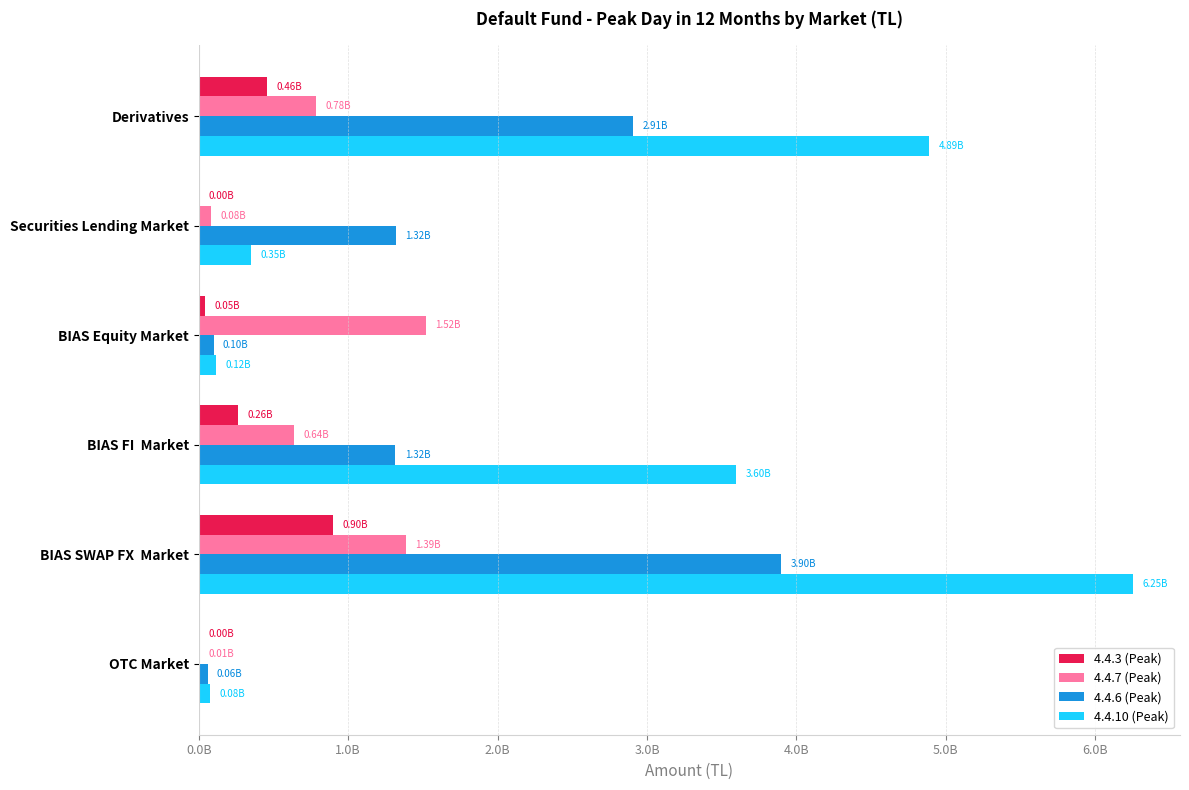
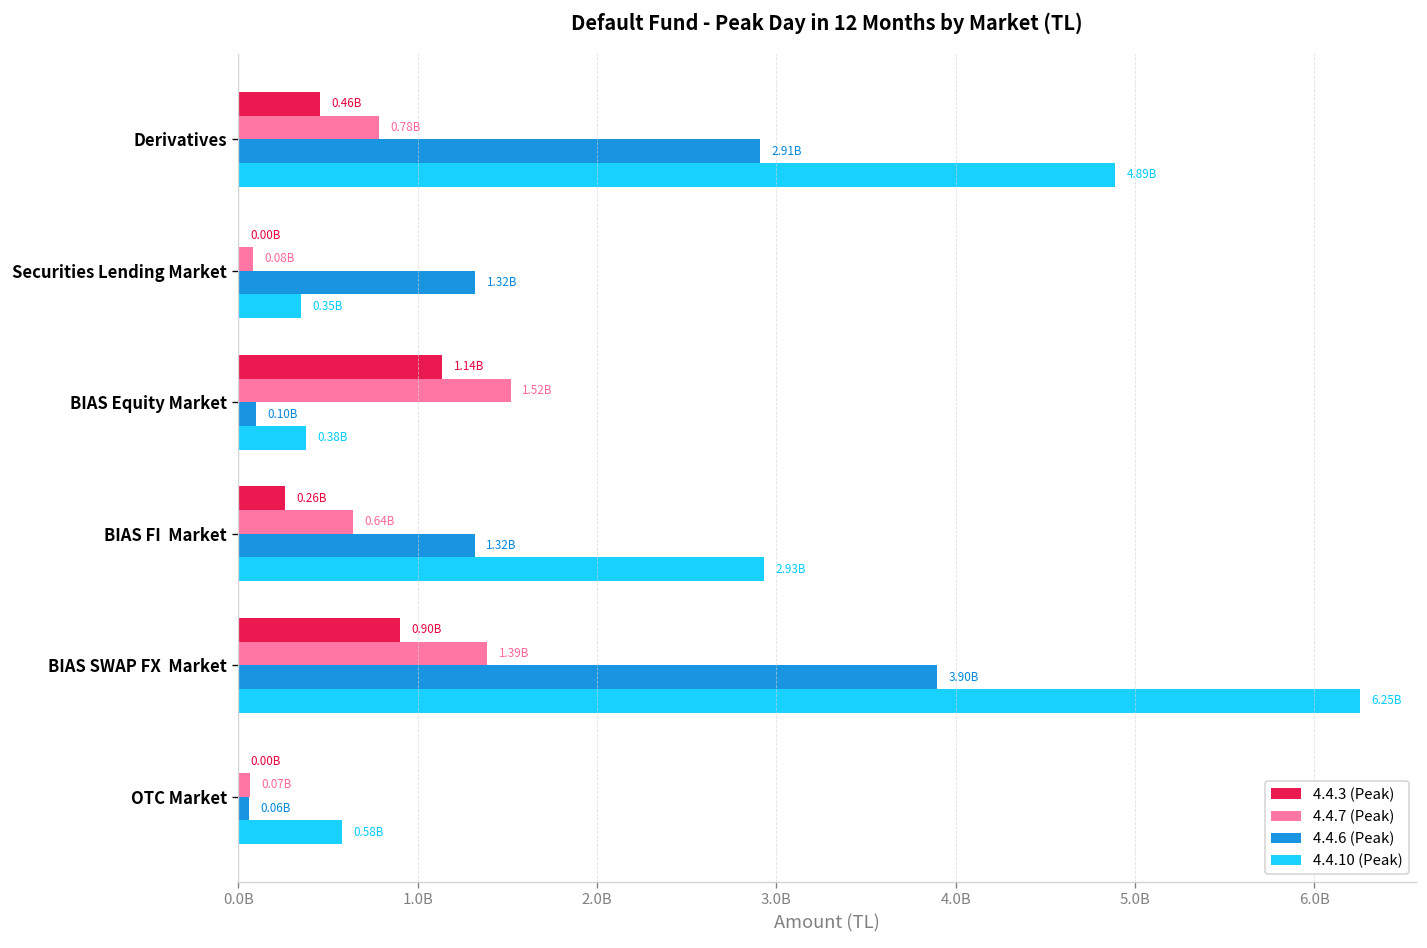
  {
    "4.4.3 (Peak)": {
      "Derivatives": "0.46B",
-     "BIAS Equity Market": "0.05B",
+     "BIAS Equity Market": "1.14B",
      "BIAS FI Market": "0.26B",
      "BIAS SWAP FX Market": "0.90B"
    },
    "4.4.7 (Peak)": {
      "Derivatives": "0.78B",
      "Securities Lending Market": "0.08B",
      "BIAS Equity Market": "1.52B",
      "BIAS FI Market": "0.64B",
      "BIAS SWAP FX Market": "1.39B",
-     "OTC Market": "0.01B"
+     "OTC Market": "0.07B"
    },
    "4.4.6 (Peak)": {
      "Derivatives": "2.91B",
      "Securities Lending Market": "1.32B",
      "BIAS Equity Market": "0.10B",
      "BIAS FI Market": "1.32B",
      "BIAS SWAP FX Market": "3.90B",
      "OTC Market": "0.06B"
    },
    "4.4.10 (Peak)": {
      "Derivatives": "4.89B",
      "Securities Lending Market": "0.35B",
-     "BIAS Equity Market": "0.12B",
-     "BIAS FI Market": "3.60B",
+     "BIAS Equity Market": "0.38B",
+     "BIAS FI Market": "2.93B",
      "BIAS SWAP FX Market": "6.25B",
-     "OTC Market": "0.08B"
+     "OTC Market": "0.58B"
    }
  }
